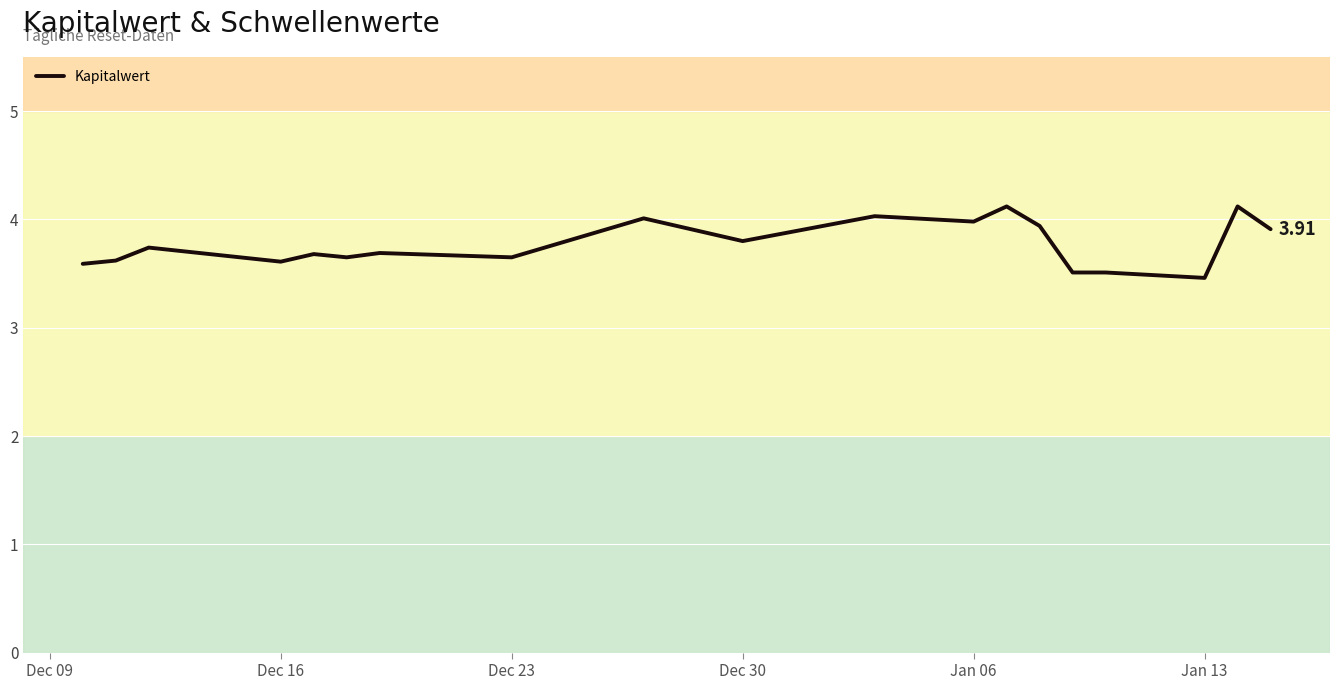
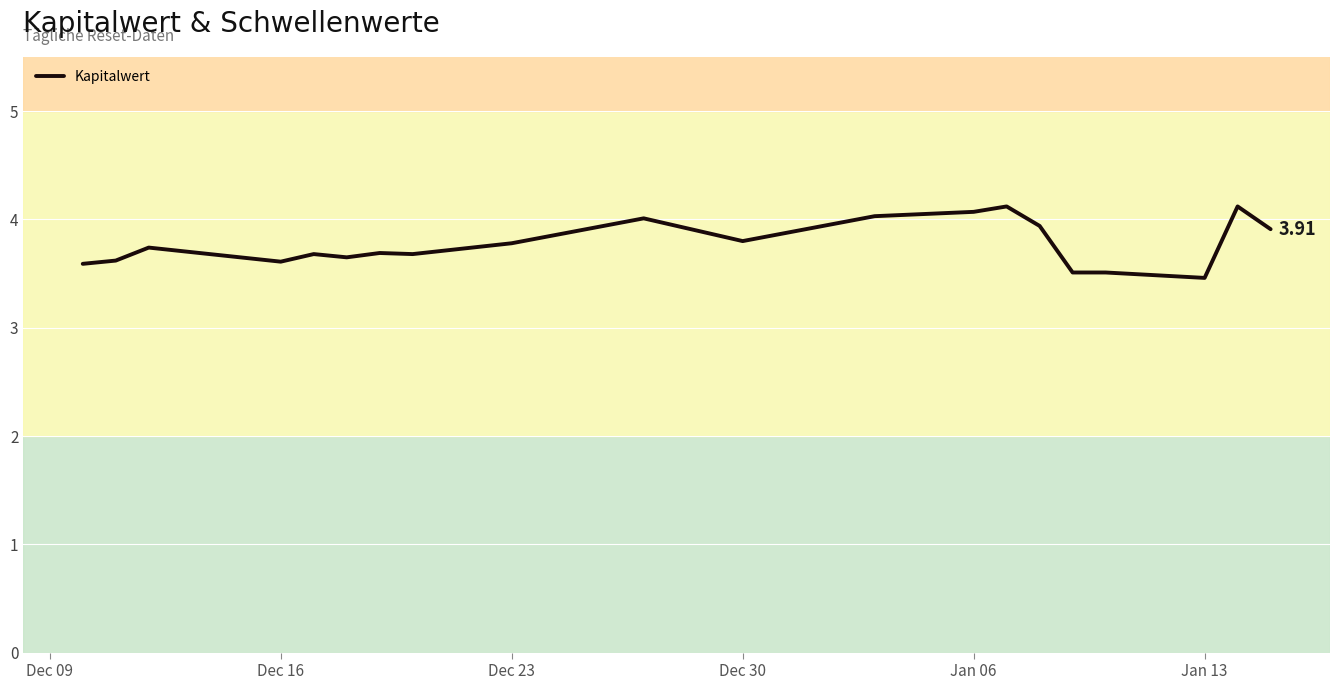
  {
    "Dec 16": 3.61,
-   "Dec 23": 3.65,
+   "Dec 23": 3.78,
    "Dec 30": 3.80,
-   "Jan 06": 3.98,
+   "Jan 06": 4.07,
    "Jan 13": 3.46
  }
